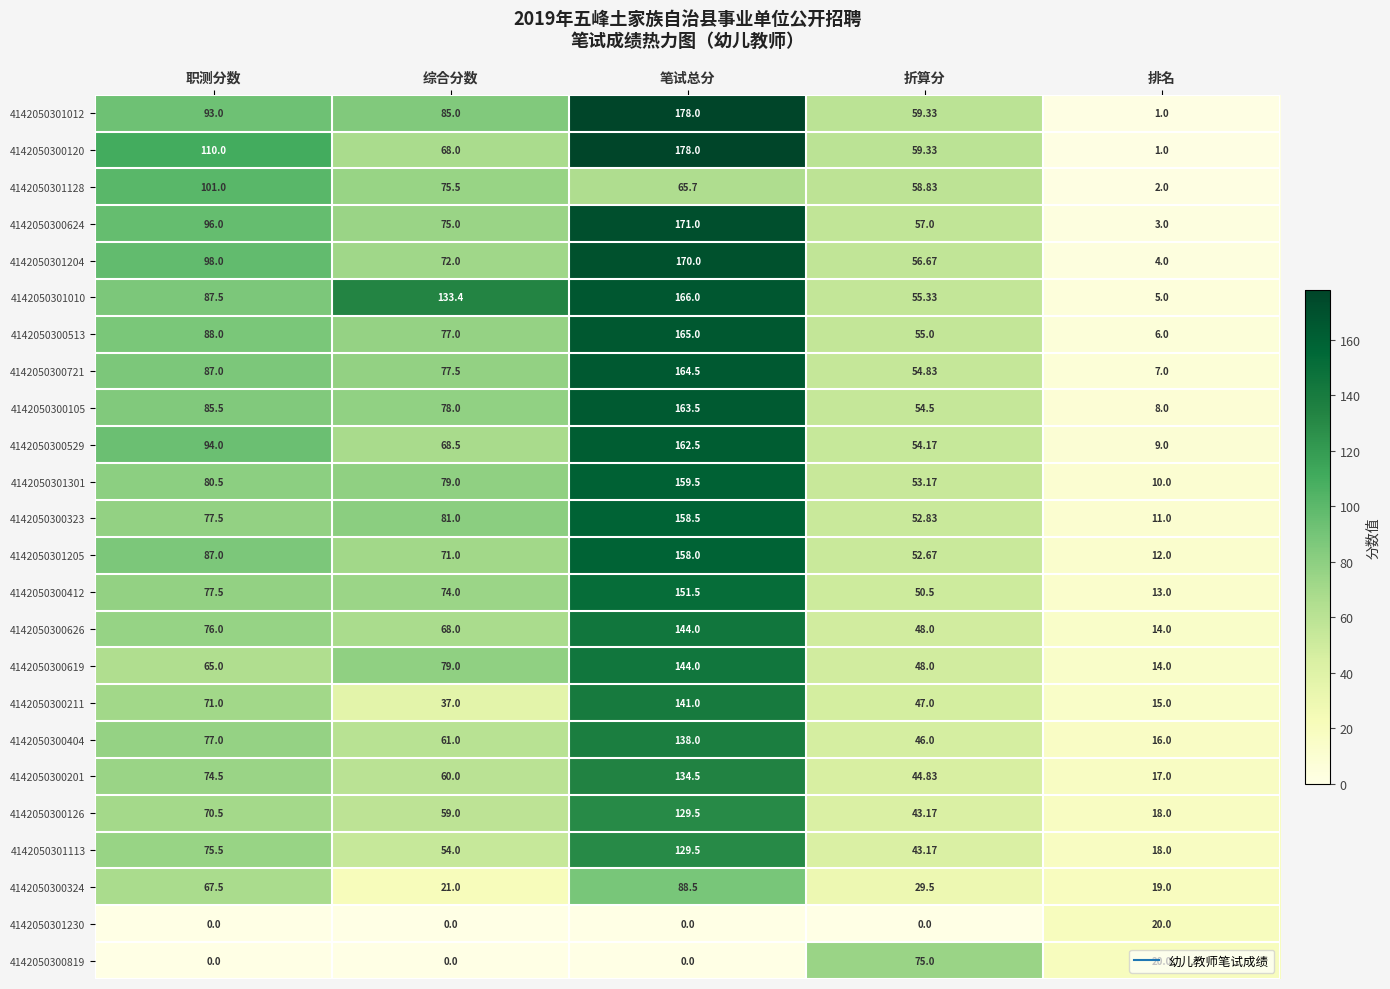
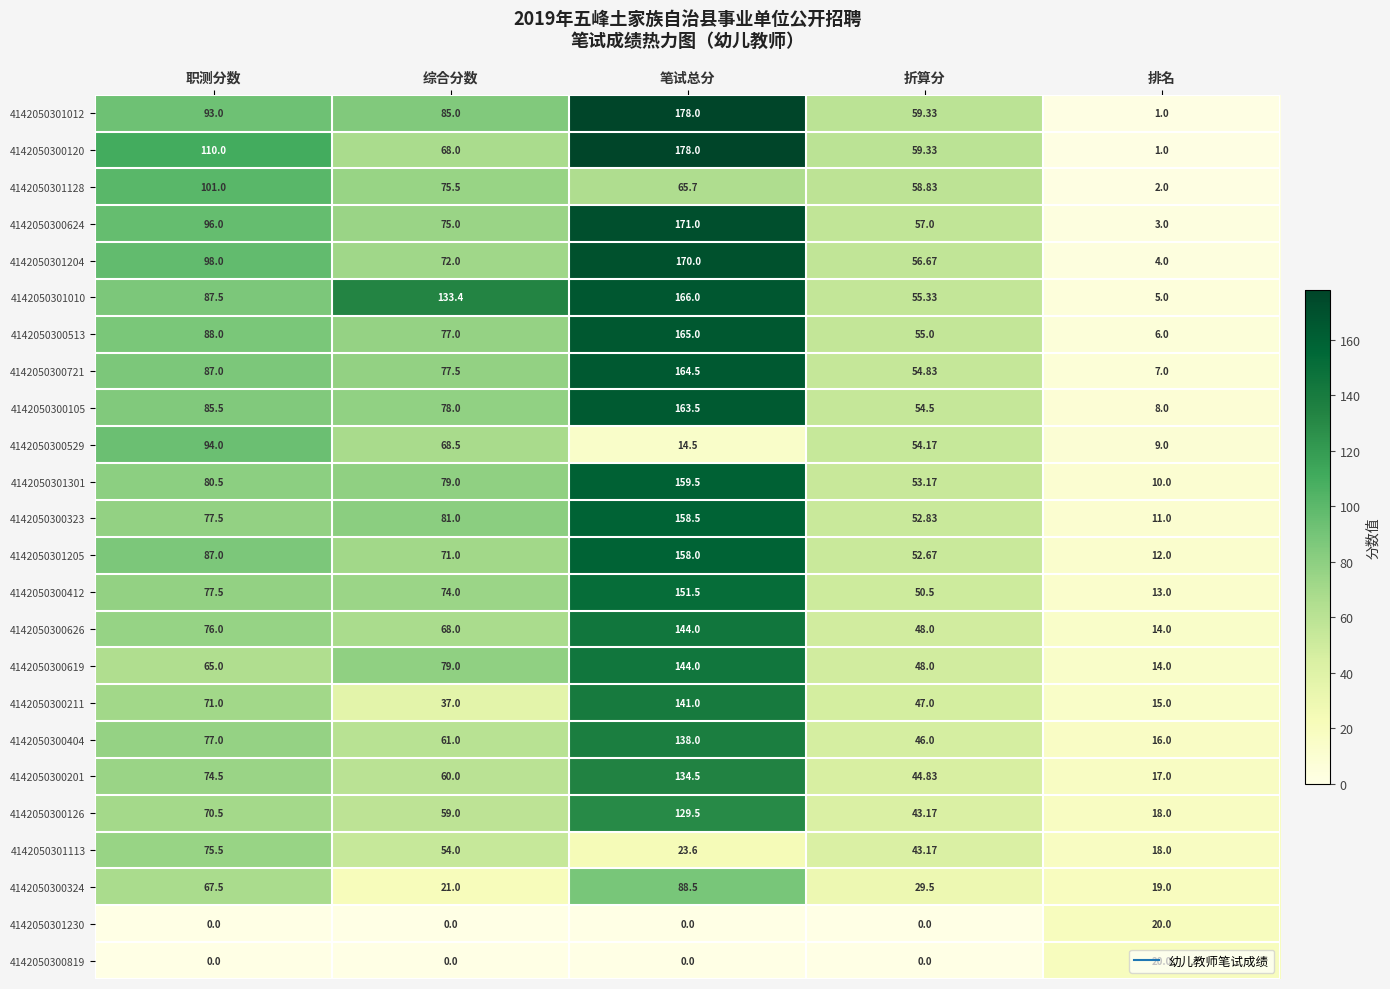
  {
    "4142050301012": {
      "职测分数": 93.0,
      "综合分数": 85.0,
      "笔试总分": 178.0,
      "折算分": 59.33,
      "排名": 1.0
    },
    "4142050300120": {
      "职测分数": 110.0,
      "综合分数": 68.0,
      "笔试总分": 178.0,
      "折算分": 59.33,
      "排名": 1.0
    },
    "4142050301128": {
      "职测分数": 101.0,
      "综合分数": 75.5,
      "笔试总分": 65.7,
      "折算分": 58.83,
      "排名": 2.0
    },
    "4142050300624": {
      "职测分数": 96.0,
      "综合分数": 75.0,
      "笔试总分": 171.0,
      "折算分": 57.0,
      "排名": 3.0
    },
    "4142050301204": {
      "职测分数": 98.0,
      "综合分数": 72.0,
      "笔试总分": 170.0,
      "折算分": 56.67,
      "排名": 4.0
    },
    "4142050301010": {
      "职测分数": 87.5,
      "综合分数": 133.4,
      "笔试总分": 166.0,
      "折算分": 55.33,
      "排名": 5.0
    },
    "4142050300513": {
      "职测分数": 88.0,
      "综合分数": 77.0,
      "笔试总分": 165.0,
      "折算分": 55.0,
      "排名": 6.0
    },
    "4142050300721": {
      "职测分数": 87.0,
      "综合分数": 77.5,
      "笔试总分": 164.5,
      "折算分": 54.83,
      "排名": 7.0
    },
    "4142050300105": {
      "职测分数": 85.5,
      "综合分数": 78.0,
      "笔试总分": 163.5,
      "折算分": 54.5,
      "排名": 8.0
    },
    "4142050300529": {
      "职测分数": 94.0,
      "综合分数": 68.5,
-     "笔试总分": 162.5,
+     "笔试总分": 14.5,
      "折算分": 54.17,
      "排名": 9.0
    },
    "4142050301301": {
      "职测分数": 80.5,
      "综合分数": 79.0,
      "笔试总分": 159.5,
      "折算分": 53.17,
      "排名": 10.0
    },
    "4142050300323": {
      "职测分数": 77.5,
      "综合分数": 81.0,
      "笔试总分": 158.5,
      "折算分": 52.83,
      "排名": 11.0
    },
    "4142050301205": {
      "职测分数": 87.0,
      "综合分数": 71.0,
      "笔试总分": 158.0,
      "折算分": 52.67,
      "排名": 12.0
    },
    "4142050300412": {
      "职测分数": 77.5,
      "综合分数": 74.0,
      "笔试总分": 151.5,
      "折算分": 50.5,
      "排名": 13.0
    },
    "4142050300626": {
      "职测分数": 76.0,
      "综合分数": 68.0,
      "笔试总分": 144.0,
      "折算分": 48.0,
      "排名": 14.0
    },
    "4142050300619": {
      "职测分数": 65.0,
      "综合分数": 79.0,
      "笔试总分": 144.0,
      "折算分": 48.0,
      "排名": 14.0
    },
    "4142050300211": {
      "职测分数": 71.0,
      "综合分数": 37.0,
      "笔试总分": 141.0,
      "折算分": 47.0,
      "排名": 15.0
    },
    "4142050300404": {
      "职测分数": 77.0,
      "综合分数": 61.0,
      "笔试总分": 138.0,
      "折算分": 46.0,
      "排名": 16.0
    },
    "4142050300201": {
      "职测分数": 74.5,
      "综合分数": 60.0,
      "笔试总分": 134.5,
      "折算分": 44.83,
      "排名": 17.0
    },
    "4142050300126": {
      "职测分数": 70.5,
      "综合分数": 59.0,
      "笔试总分": 129.5,
      "折算分": 43.17,
      "排名": 18.0
    },
    "4142050301113": {
      "职测分数": 75.5,
      "综合分数": 54.0,
-     "笔试总分": 129.5,
+     "笔试总分": 23.6,
      "折算分": 43.17,
      "排名": 18.0
    },
    "4142050300324": {
      "职测分数": 67.5,
      "综合分数": 21.0,
      "笔试总分": 88.5,
      "折算分": 29.5,
      "排名": 19.0
    },
    "4142050301230": {
      "职测分数": 0.0,
      "综合分数": 0.0,
      "笔试总分": 0.0,
      "折算分": 0.0,
      "排名": 20.0
    },
    "4142050300819": {
      "职测分数": 0.0,
      "综合分数": 0.0,
      "笔试总分": 0.0,
-     "折算分": 75.0
+     "折算分": 0.0
    }
  }
